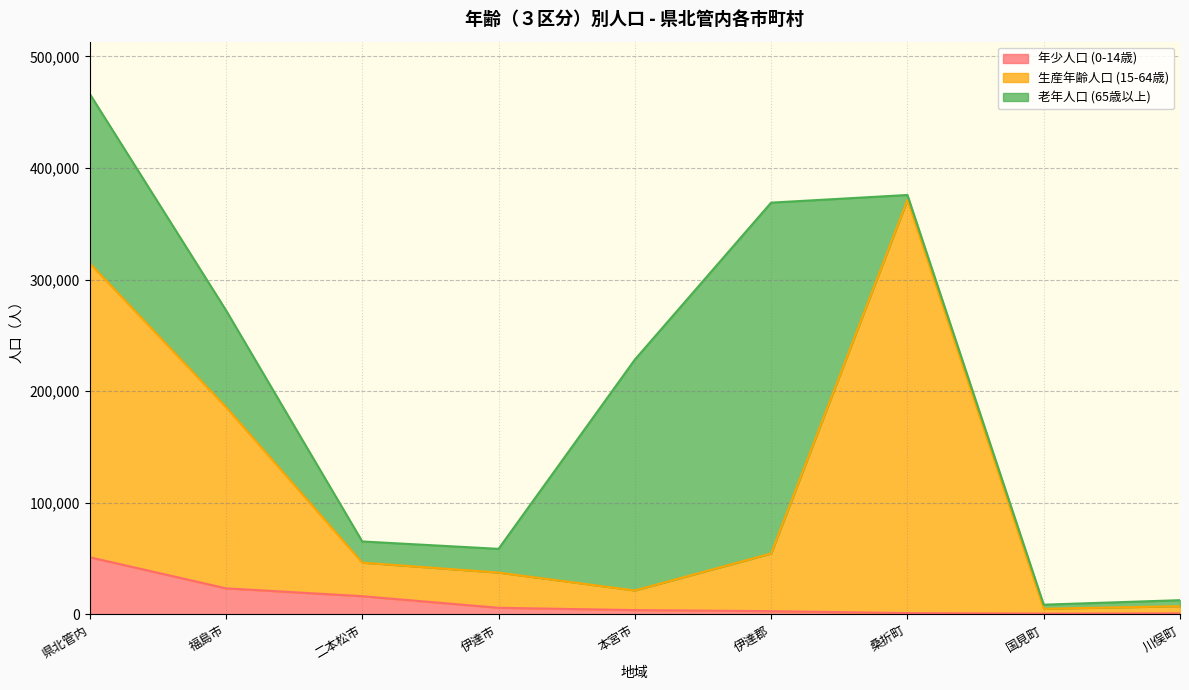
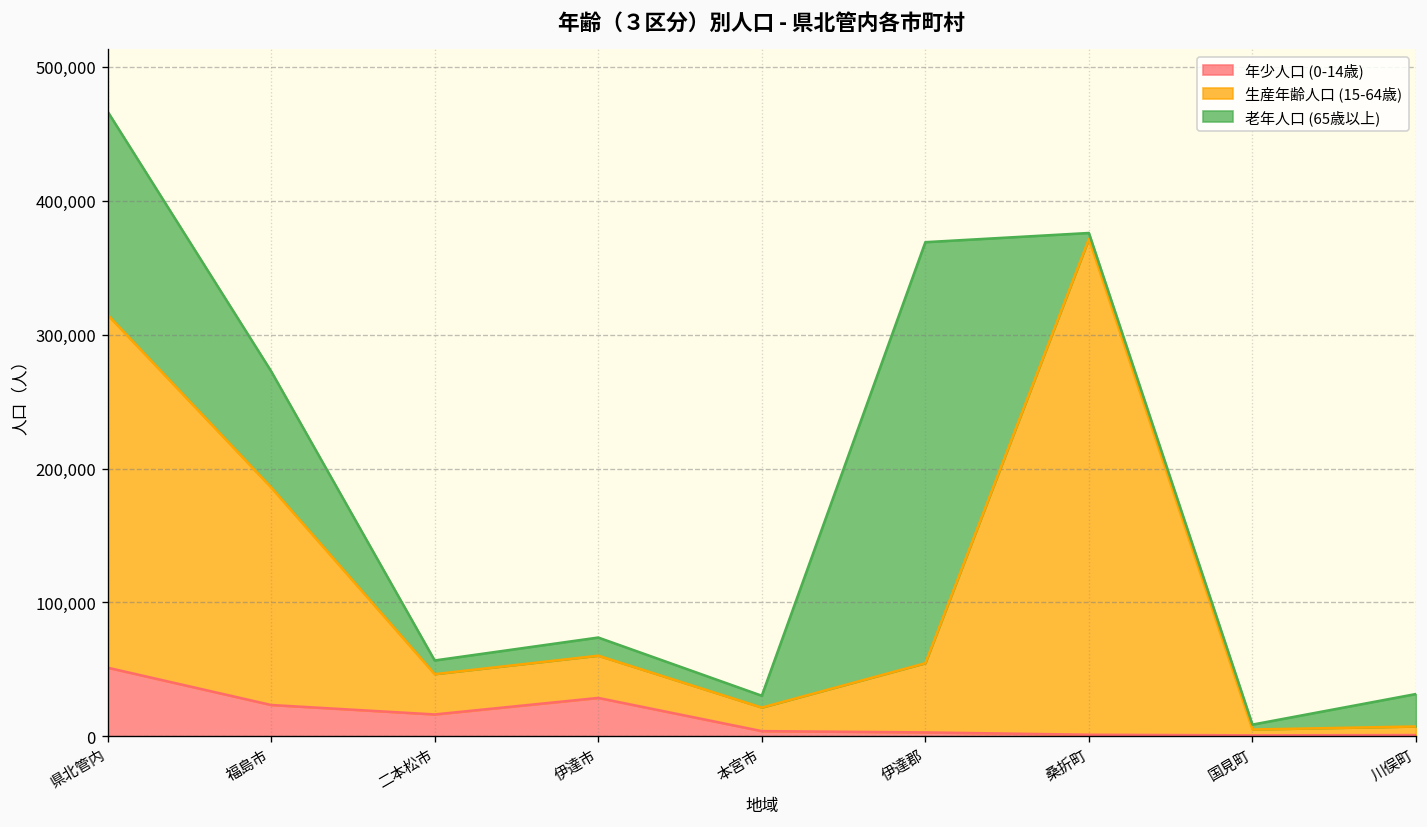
  {
    "年少人口 (0-14歳)": {
      "県北管内": "51,000",
      "福島市": "23,000",
      "二本松市": "16,000",
-     "伊達市": "6,000",
+     "伊達市": "29,000",
      "本宮市": "4,000",
      "伊達郡": "3,000",
      "桑折町": "1,000",
      "国見町": "1,000",
      "川俣町": "1,000"
    },
    "生産年齢人口 (15-64歳)": {
      "県北管内": "264,000",
      "福島市": "162,000",
      "二本松市": "30,000",
      "伊達市": "32,000",
      "本宮市": "18,000",
      "伊達郡": "52,000",
      "桑折町": "370,000",
      "国見町": "4,000",
      "川俣町": "6,000"
    },
    "老年人口 (65歳以上)": {
      "県北管内": "152,000",
      "福島市": "87,000",
-     "二本松市": "19,000",
-     "伊達市": "21,000",
-     "本宮市": "207,000",
+     "二本松市": "10,000",
+     "伊達市": "14,000",
+     "本宮市": "9,000",
      "伊達郡": "314,000",
      "桑折町": "4,000",
      "国見町": "4,000",
-     "川俣町": "5,000"
+     "川俣町": "24,000"
    }
  }
